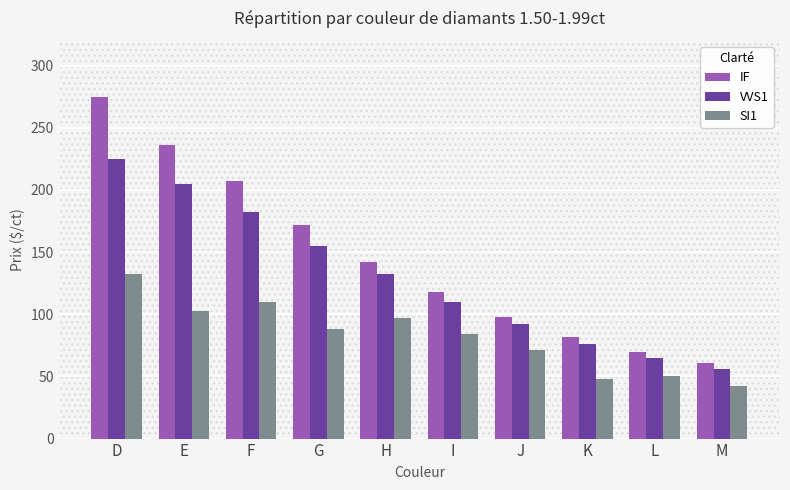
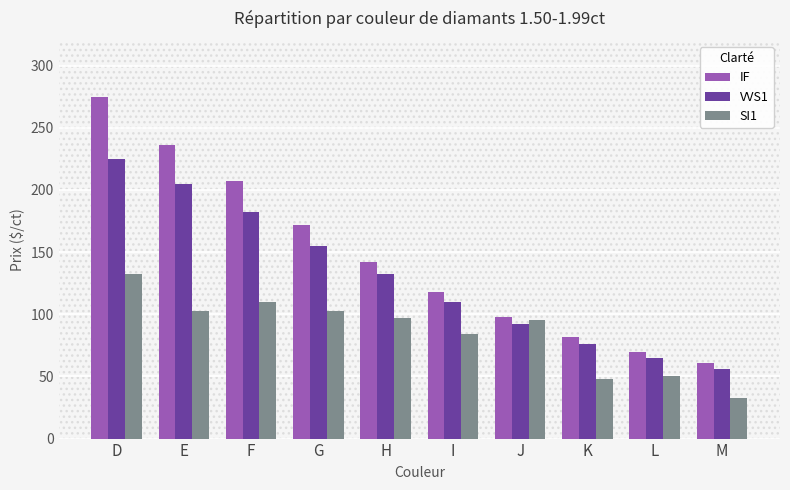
  {
    "SI1": {
      "D": 132,
      "E": 103,
      "F": 110,
-     "G": 88,
+     "G": 103,
      "H": 97,
      "I": 84,
-     "J": 71,
+     "J": 95,
      "K": 48,
      "L": 50,
-     "M": 42
+     "M": 33
    }
  }
